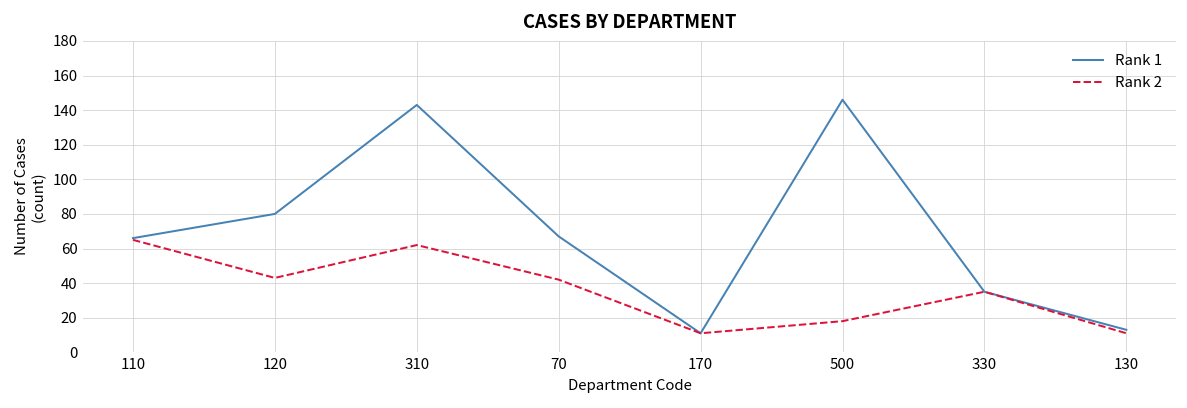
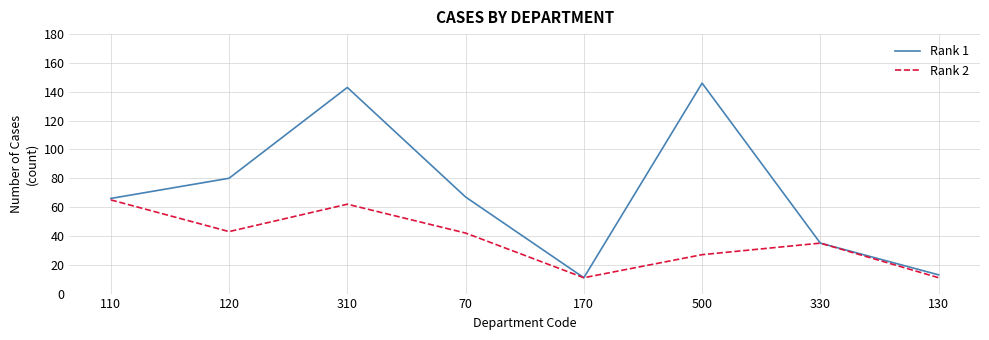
  {
    "Rank 1": {
      "120": 80,
      "310": 143,
      "70": 67,
      "500": 146,
      "130": 13
    },
    "Rank 2": {
      "120": 43,
      "310": 62,
      "70": 42,
-     "500": 18,
+     "500": 27,
      "130": 11
    }
  }
